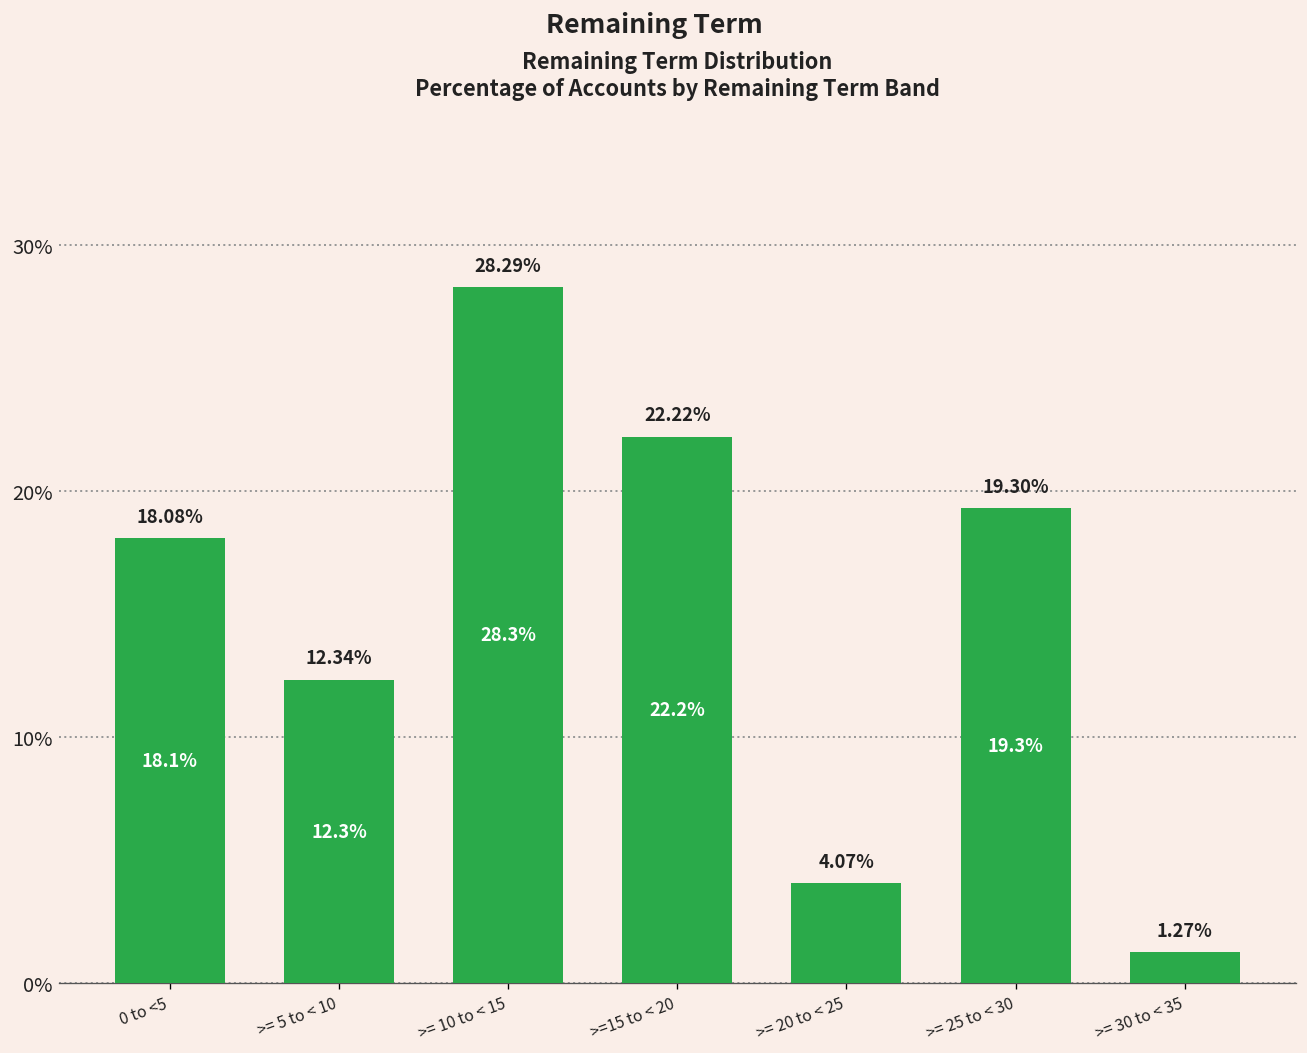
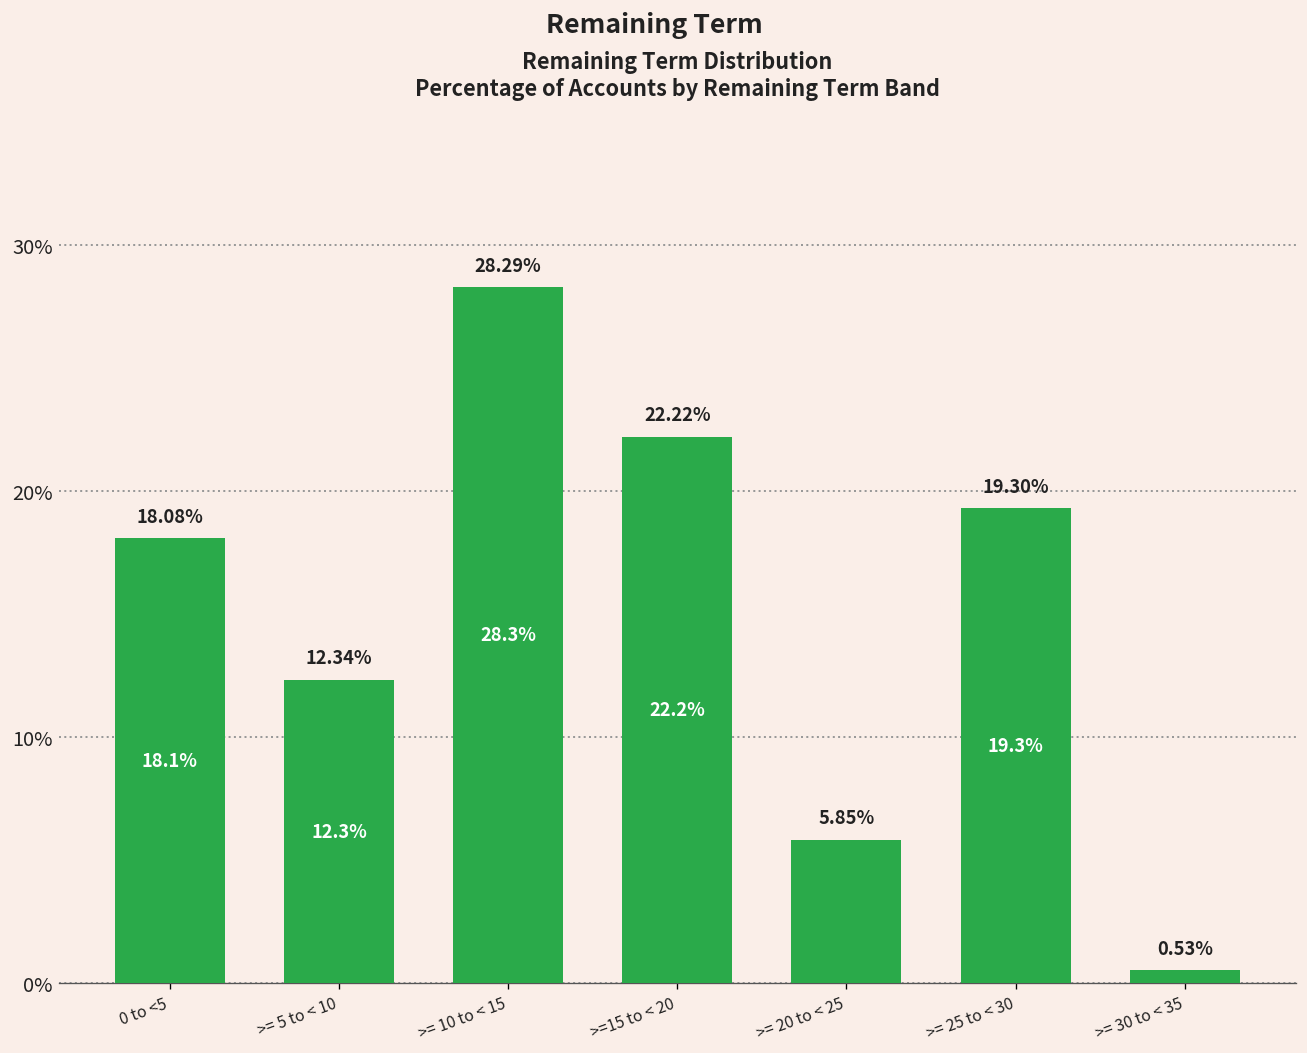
  {
    "0 to <5": "18.08%",
    ">= 5 to < 10": "12.34%",
    ">= 10 to < 15": "28.29%",
    ">=15 to < 20": "22.22%",
-   ">= 20 to < 25": "4.07%",
+   ">= 20 to < 25": "5.85%",
    ">= 25 to < 30": "19.30%",
-   ">= 30 to < 35": "1.27%"
+   ">= 30 to < 35": "0.53%"
  }
